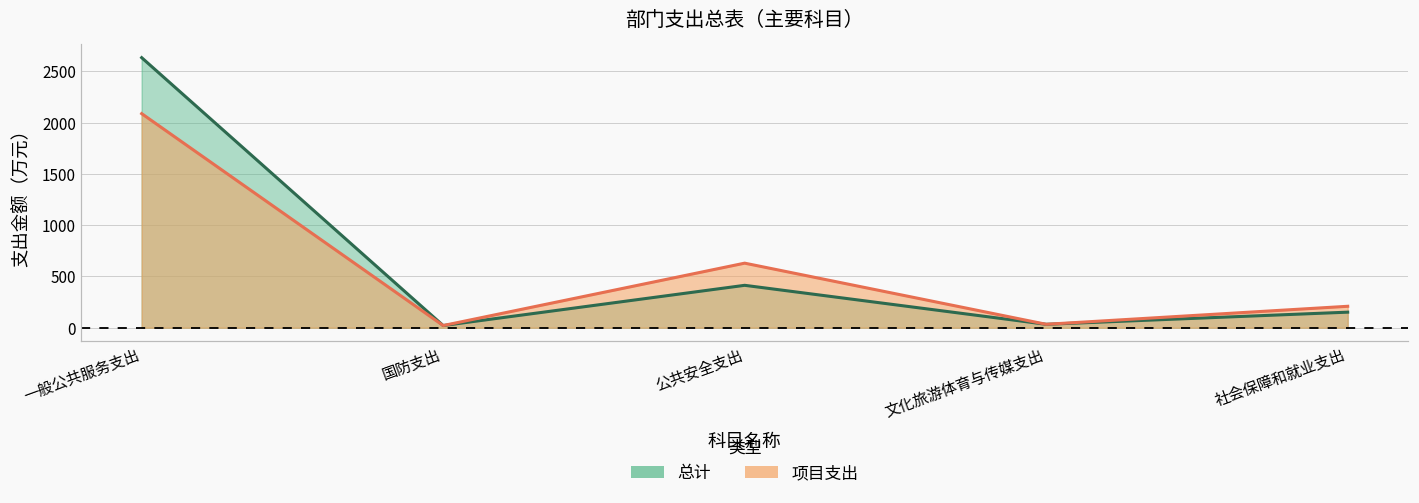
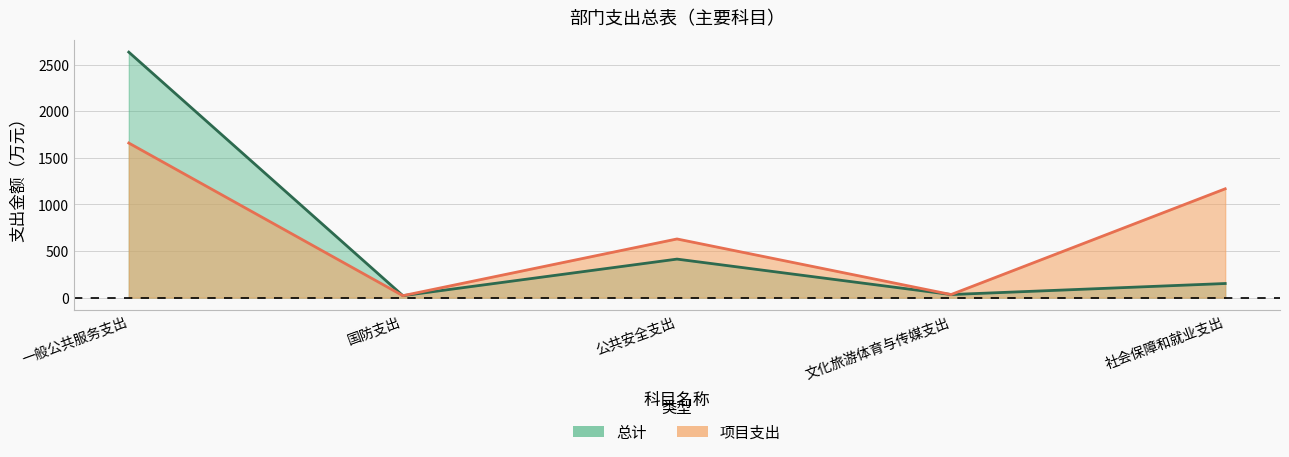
  {
    "总计": {
      "一般公共服务支出": 2600,
      "公共安全支出": 400,
      "社会保障和就业支出": 200
    },
    "项目支出": {
-     "一般公共服务支出": 2100,
+     "一般公共服务支出": 1700,
      "公共安全支出": 600,
-     "社会保障和就业支出": 200
+     "社会保障和就业支出": 1200
    }
  }
